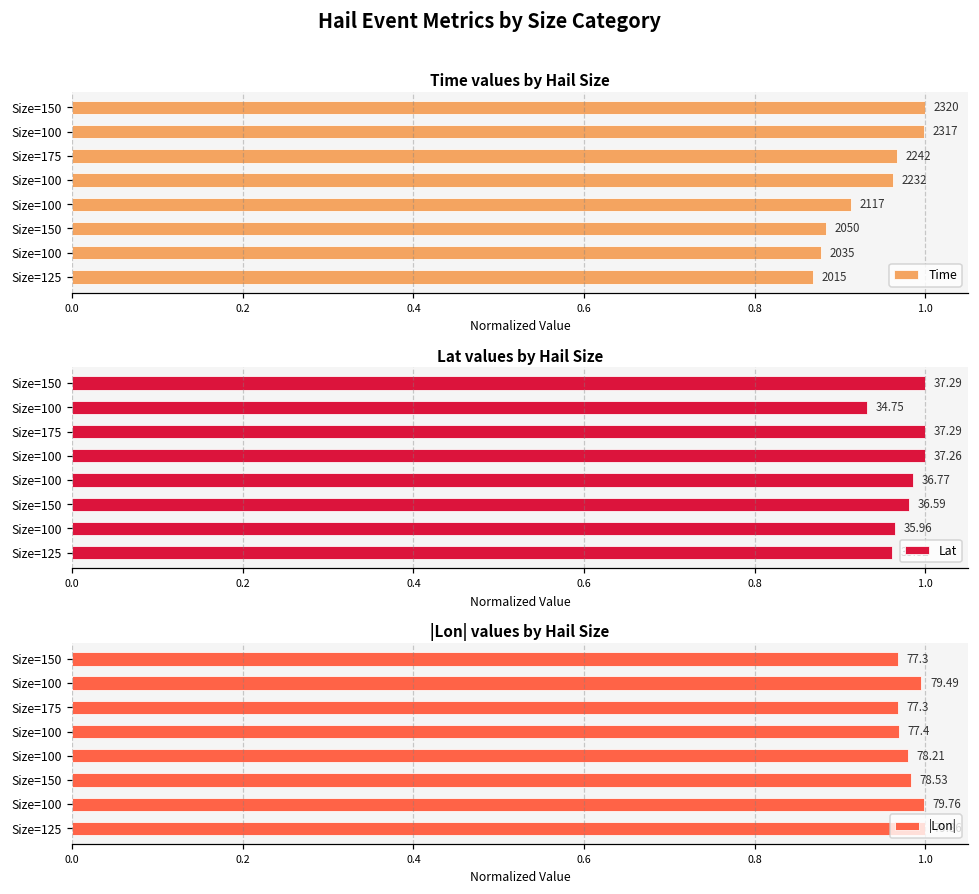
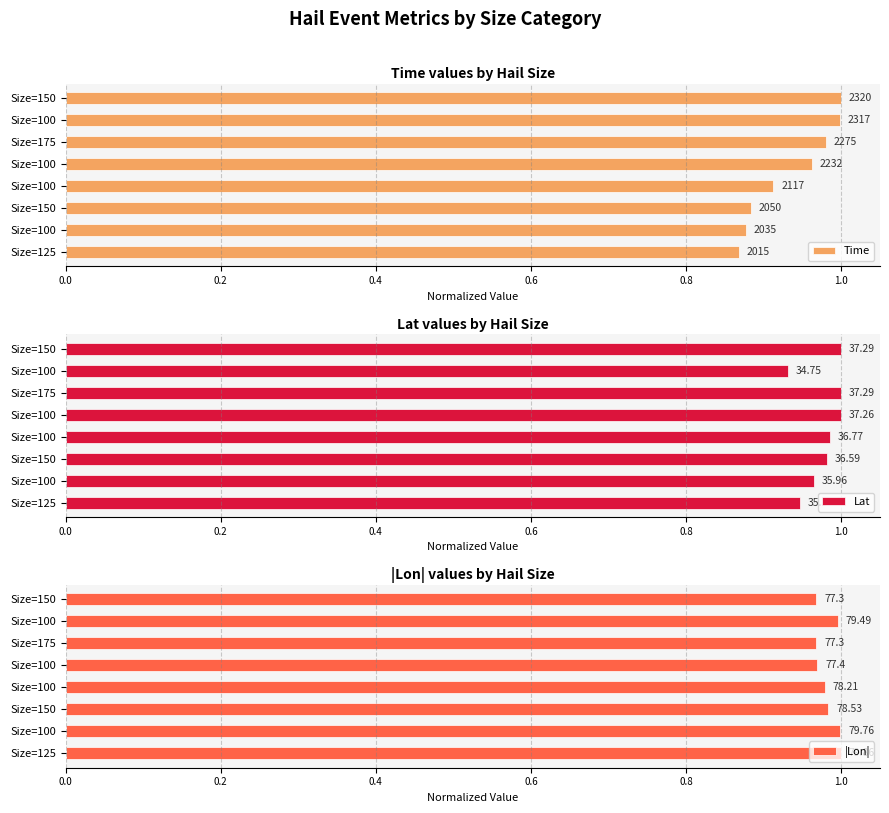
  {
    "Time values by Hail Size": {
-     "Size=175": 2242
+     "Size=175": 2275
    },
    "Lat values by Hail Size": {
-     "Size=125": 0.96
+     "Size=125": 0.95
    }
  }
